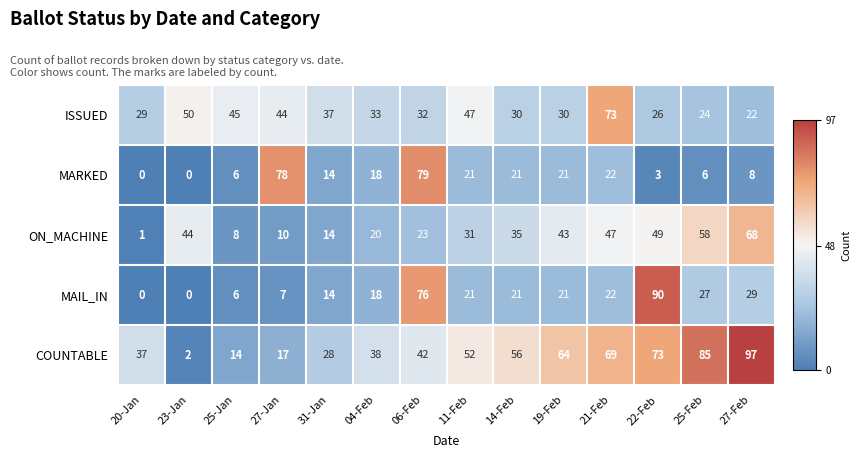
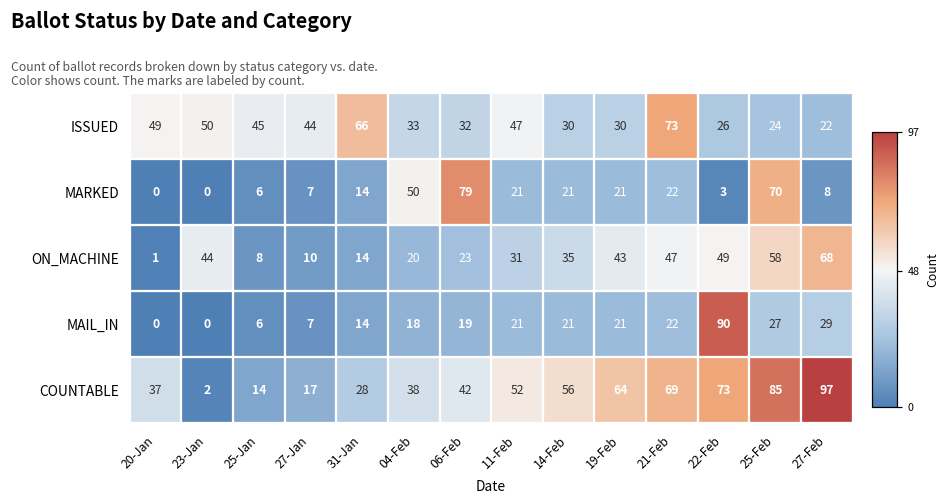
  {
    "ISSUED": {
-     "20-Jan": 29,
+     "20-Jan": 49,
      "23-Jan": 50,
      "25-Jan": 45,
      "27-Jan": 44,
-     "31-Jan": 37,
+     "31-Jan": 66,
      "04-Feb": 33,
      "06-Feb": 32,
      "11-Feb": 47,
      "14-Feb": 30,
      "19-Feb": 30,
      "21-Feb": 73,
      "22-Feb": 26,
      "25-Feb": 24,
      "27-Feb": 22
    },
    "MARKED": {
      "20-Jan": 0,
      "23-Jan": 0,
      "25-Jan": 6,
-     "27-Jan": 78,
+     "27-Jan": 7,
      "31-Jan": 14,
-     "04-Feb": 18,
+     "04-Feb": 50,
      "06-Feb": 79,
      "11-Feb": 21,
      "14-Feb": 21,
      "19-Feb": 21,
      "21-Feb": 22,
      "22-Feb": 3,
-     "25-Feb": 6,
+     "25-Feb": 70,
      "27-Feb": 8
    },
    "ON_MACHINE": {
      "20-Jan": 1,
      "23-Jan": 44,
      "25-Jan": 8,
      "27-Jan": 10,
      "31-Jan": 14,
      "04-Feb": 20,
      "06-Feb": 23,
      "11-Feb": 31,
      "14-Feb": 35,
      "19-Feb": 43,
      "21-Feb": 47,
      "22-Feb": 49,
      "25-Feb": 58,
      "27-Feb": 68
    },
    "MAIL_IN": {
      "20-Jan": 0,
      "23-Jan": 0,
      "25-Jan": 6,
      "27-Jan": 7,
      "31-Jan": 14,
      "04-Feb": 18,
-     "06-Feb": 76,
+     "06-Feb": 19,
      "11-Feb": 21,
      "14-Feb": 21,
      "19-Feb": 21,
      "21-Feb": 22,
      "22-Feb": 90,
      "25-Feb": 27,
      "27-Feb": 29
    },
    "COUNTABLE": {
      "20-Jan": 37,
      "23-Jan": 2,
      "25-Jan": 14,
      "27-Jan": 17,
      "31-Jan": 28,
      "04-Feb": 38,
      "06-Feb": 42,
      "11-Feb": 52,
      "14-Feb": 56,
      "19-Feb": 64,
      "21-Feb": 69,
      "22-Feb": 73,
      "25-Feb": 85,
      "27-Feb": 97
    }
  }
